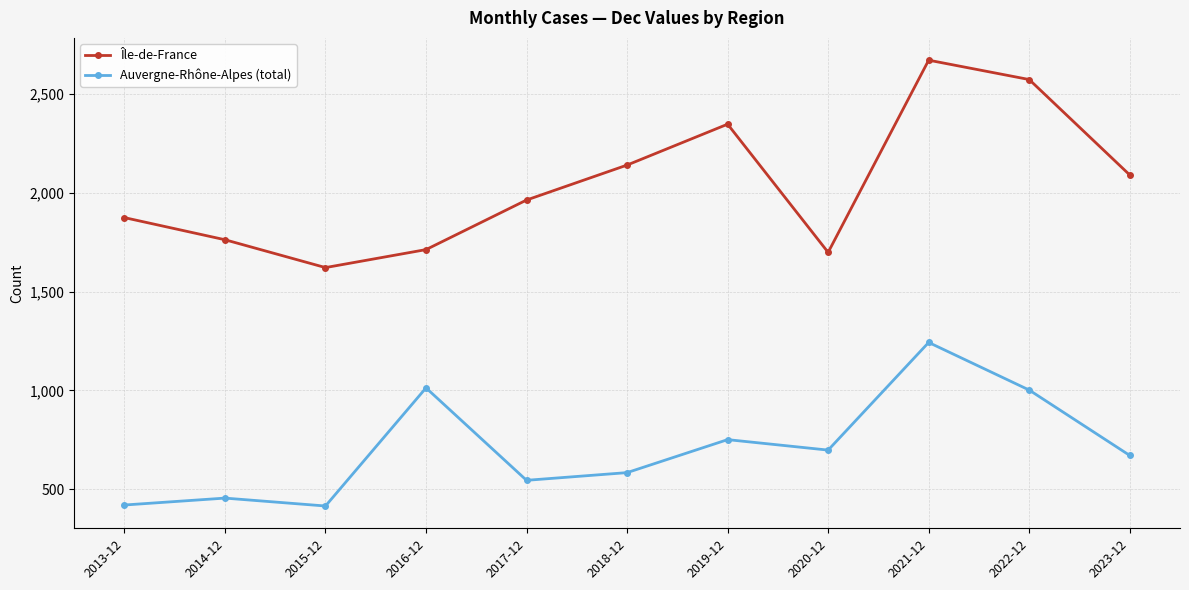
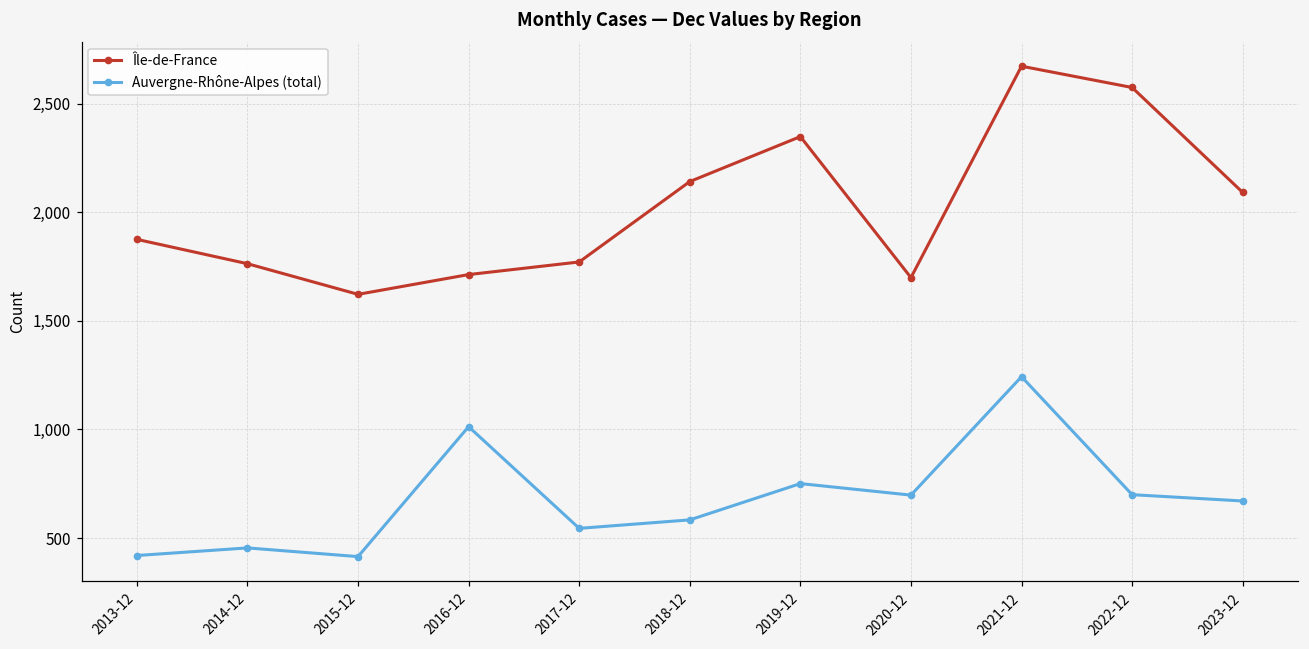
  {
    "Île-de-France": {
      "2013-12": "1,880",
      "2014-12": "1,760",
      "2015-12": "1,620",
      "2016-12": "1,710",
-     "2017-12": "1,960",
+     "2017-12": "1,770",
      "2018-12": "2,140",
      "2019-12": "2,350",
      "2020-12": "1,700",
      "2021-12": "2,670",
      "2022-12": "2,570",
      "2023-12": "2,090"
    },
    "Auvergne-Rhône-Alpes (total)": {
      "2013-12": "420",
      "2014-12": "460",
      "2015-12": "420",
      "2016-12": "1,010",
      "2017-12": "550",
      "2018-12": "580",
      "2019-12": "750",
      "2020-12": "700",
      "2021-12": "1,240",
-     "2022-12": "1,000",
+     "2022-12": "700",
      "2023-12": "670"
    }
  }
